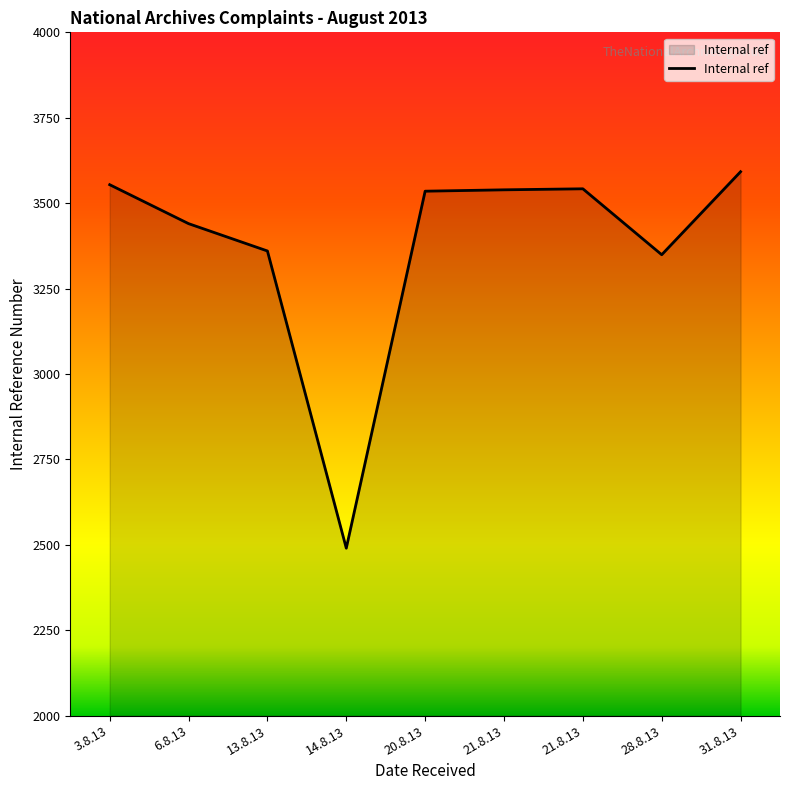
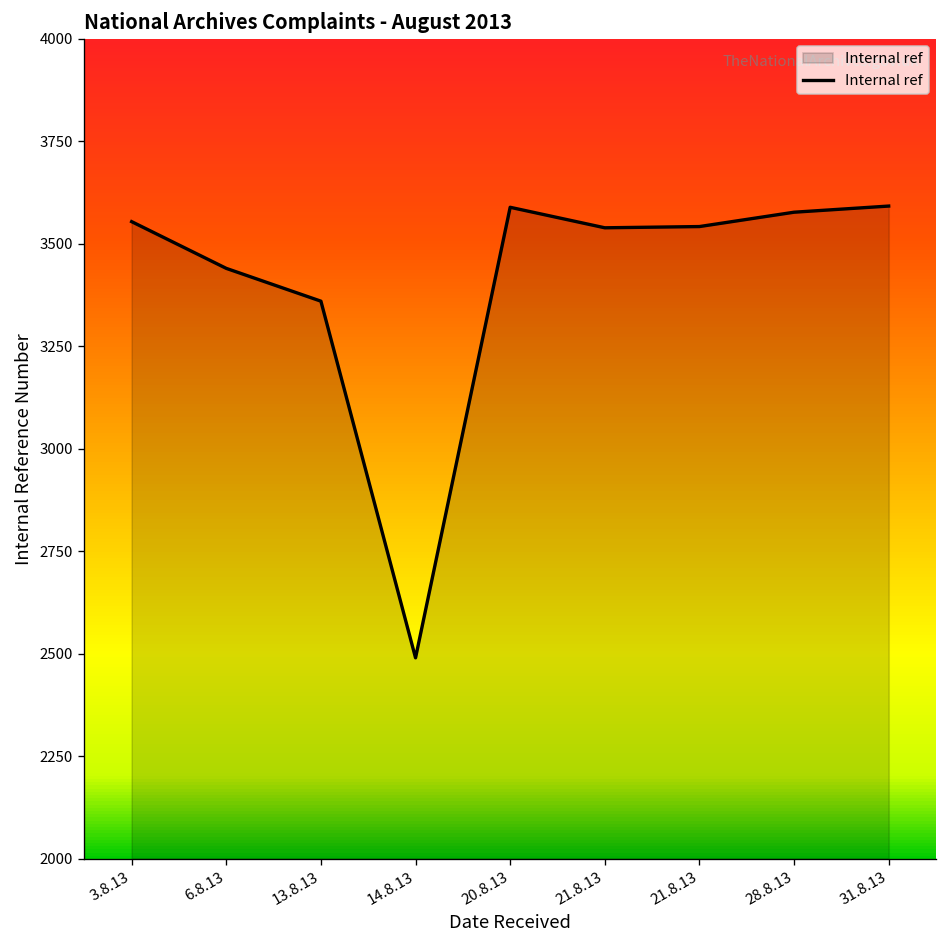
  {
    "3.8.13": 3550,
    "6.8.13": 3440,
    "13.8.13": 3360,
    "14.8.13": 2490,
-   "20.8.13": 3540,
-   "28.8.13": 3350,
+   "20.8.13": 3590,
+   "28.8.13": 3580,
    "31.8.13": 3590
  }
